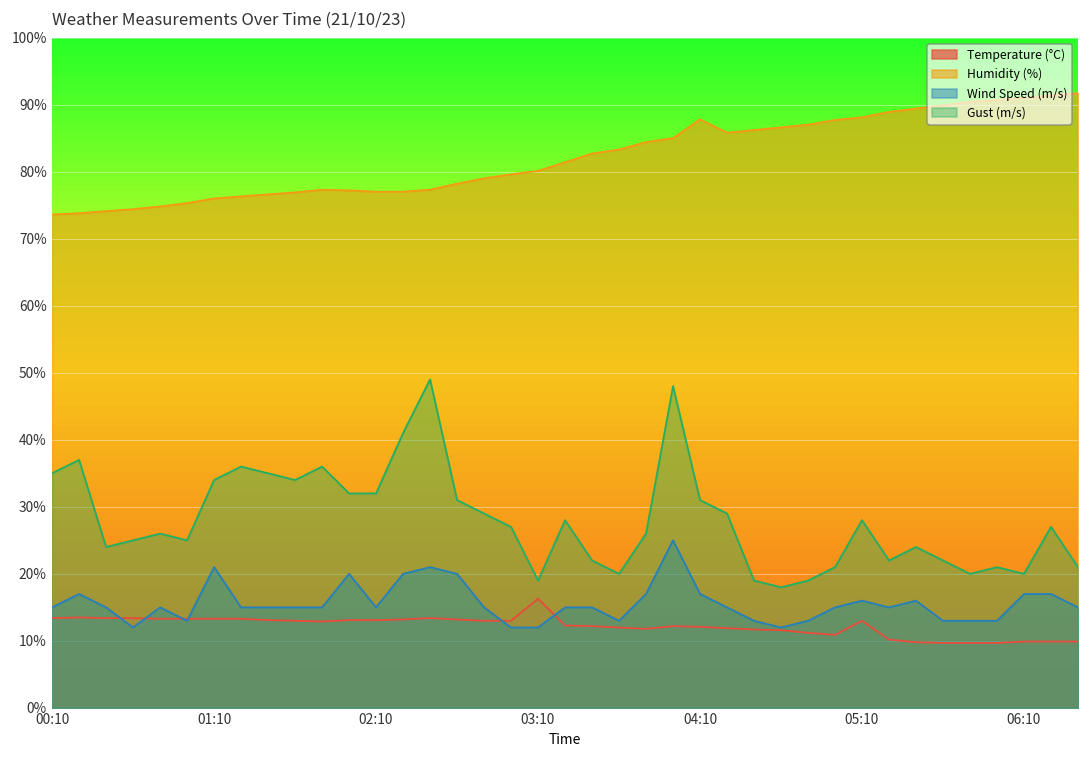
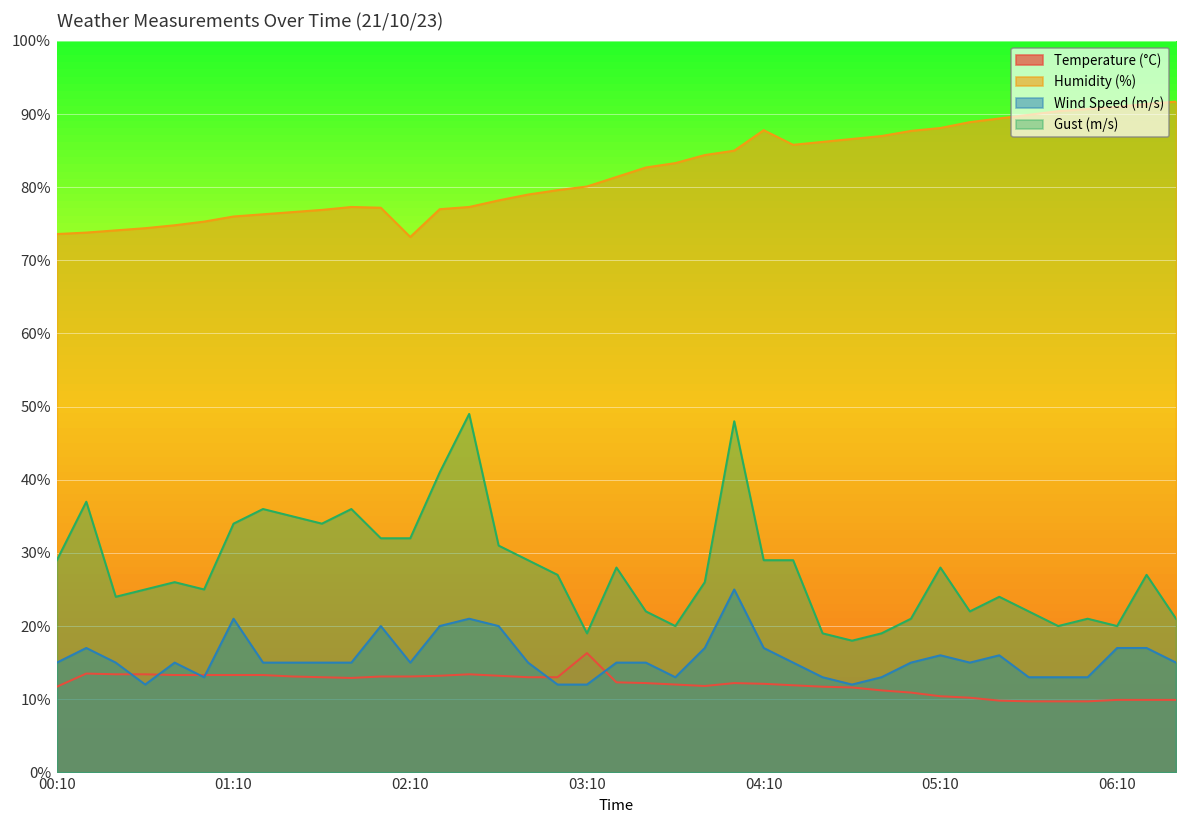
  {
    "Temperature (°C)": {
-     "00:10": "13%",
+     "00:10": "12%",
      "01:10": "13%",
      "02:10": "13%",
      "03:10": "16%",
      "04:10": "12%",
-     "05:10": "13%",
+     "05:10": "10%",
      "06:10": "10%"
    },
    "Humidity (%)": {
      "00:10": "74%",
      "01:10": "76%",
-     "02:10": "77%",
+     "02:10": "73%",
      "03:10": "80%",
      "04:10": "88%",
      "05:10": "88%"
    },
    "Wind Speed (m/s)": {
      "00:10": "15%",
      "01:10": "21%",
      "02:10": "15%",
      "03:10": "12%",
      "04:10": "17%",
      "05:10": "16%",
      "06:10": "17%"
    },
    "Gust (m/s)": {
-     "00:10": "35%",
+     "00:10": "29%",
      "01:10": "34%",
      "02:10": "32%",
      "03:10": "19%",
-     "04:10": "31%",
+     "04:10": "29%",
      "05:10": "28%",
      "06:10": "20%"
    }
  }
